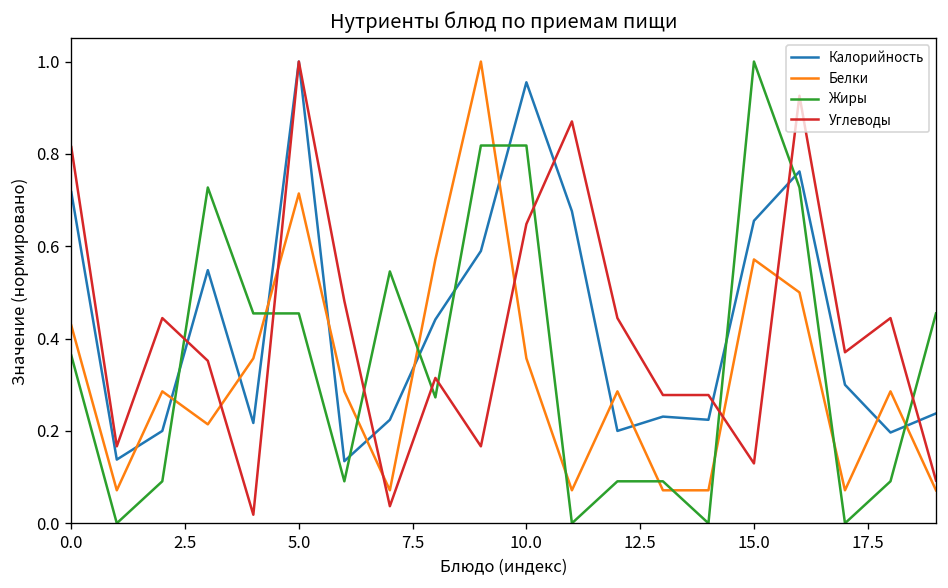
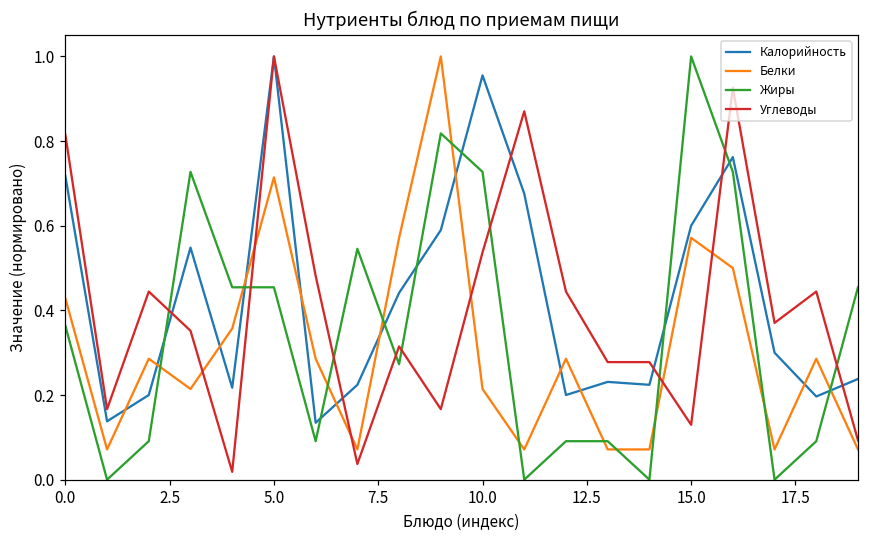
  {
    "Калорийность": {
      "0.0": 0.72,
      "10.0": 0.96,
-     "15.0": 0.66
+     "15.0": 0.60
    },
    "Белки": {
      "0.0": 0.43,
      "5.0": 0.71,
-     "10.0": 0.36,
+     "10.0": 0.21,
      "15.0": 0.57
    },
    "Жиры": {
      "0.0": 0.36,
      "5.0": 0.45,
-     "10.0": 0.82,
+     "10.0": 0.73,
      "15.0": 1.00
    },
    "Углеводы": {
      "0.0": 0.81,
-     "10.0": 0.65,
+     "10.0": 0.54,
      "15.0": 0.13
    }
  }
